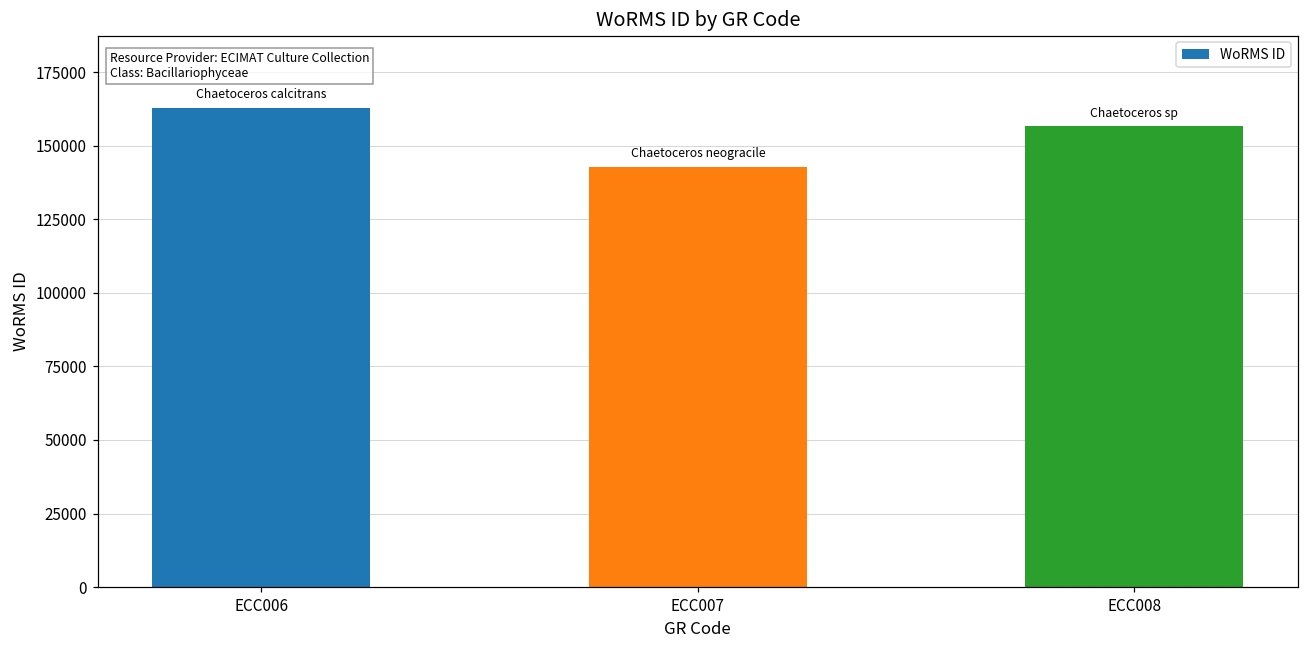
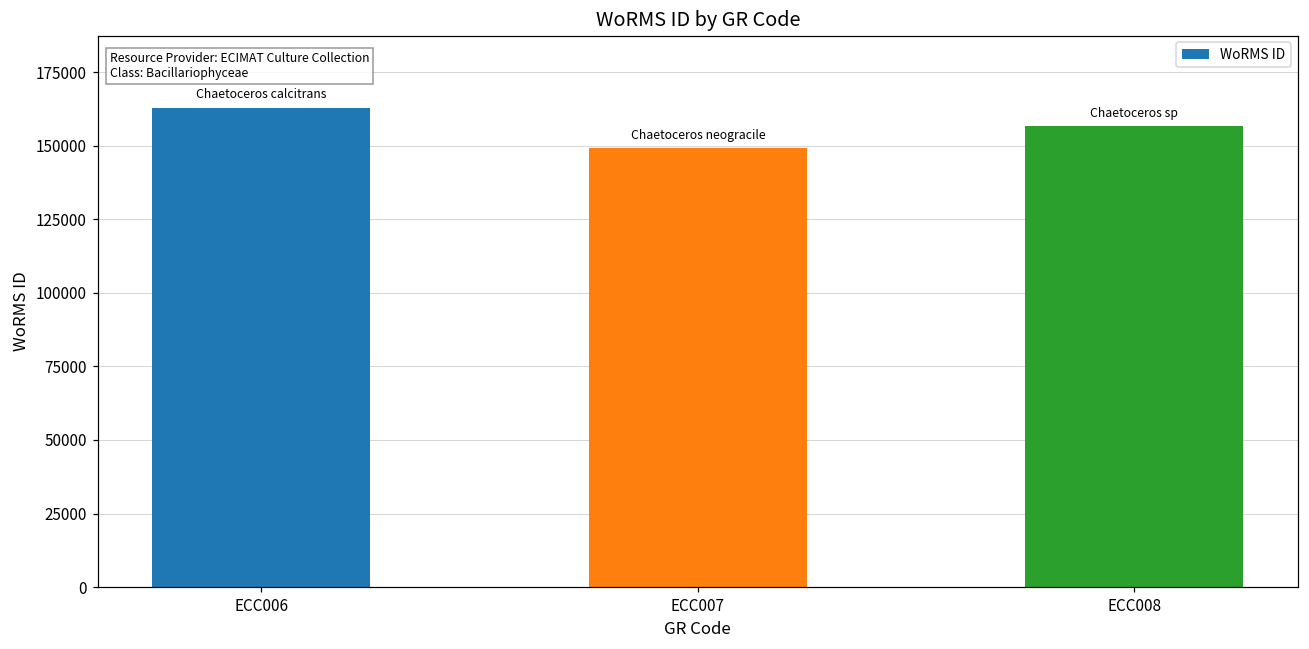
  {
    "ECC006": 163000,
-   "ECC007": 143000,
+   "ECC007": 149000,
    "ECC008": 157000
  }
